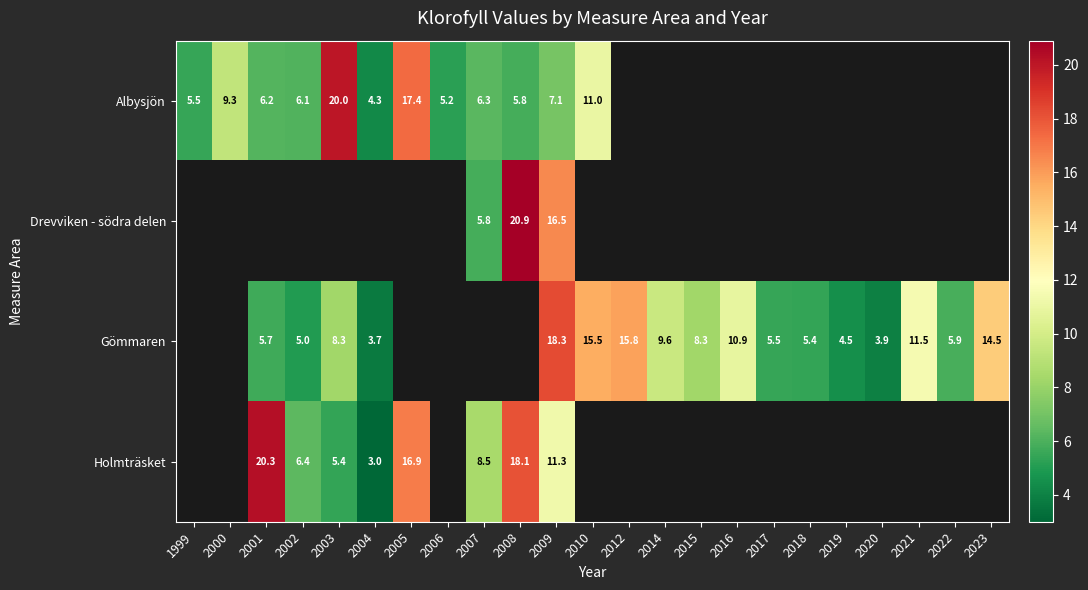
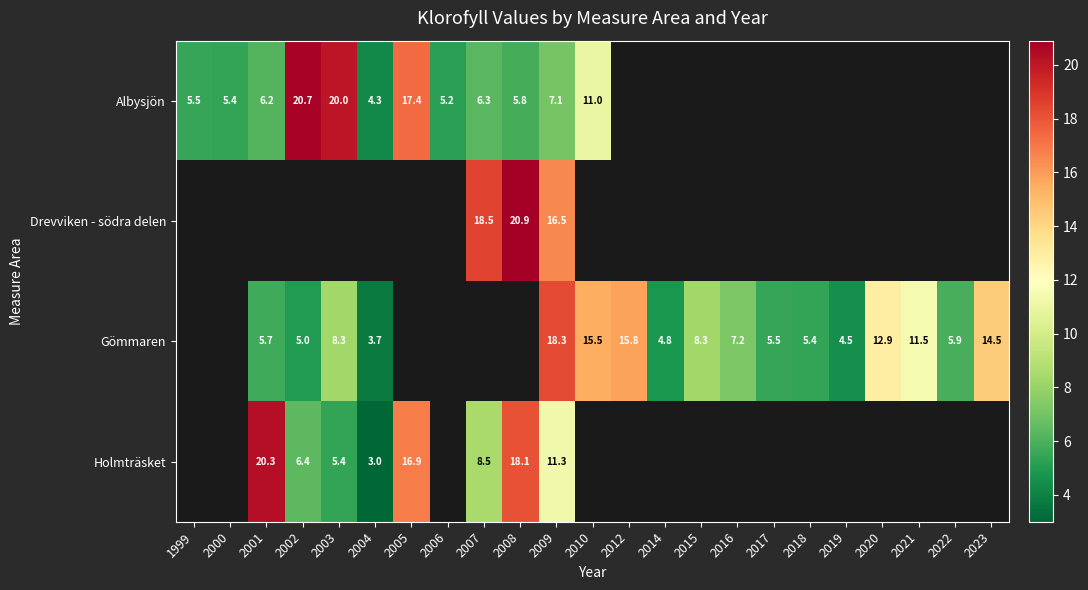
  {
    "Albysjön": {
      "1999": 5.5,
-     "2000": 9.3,
+     "2000": 5.4,
      "2001": 6.2,
-     "2002": 6.1,
+     "2002": 20.7,
      "2003": 20.0,
      "2004": 4.3,
      "2005": 17.4,
      "2006": 5.2,
      "2007": 6.3,
      "2008": 5.8,
      "2009": 7.1,
      "2010": 11.0
    },
    "Drevviken - södra delen": {
-     "2007": 5.8,
+     "2007": 18.5,
      "2008": 20.9,
      "2009": 16.5
    },
    "Gömmaren": {
      "2001": 5.7,
      "2002": 5.0,
      "2003": 8.3,
      "2004": 3.7,
      "2009": 18.3,
      "2010": 15.5,
      "2012": 15.8,
-     "2014": 9.6,
+     "2014": 4.8,
      "2015": 8.3,
-     "2016": 10.9,
+     "2016": 7.2,
      "2017": 5.5,
      "2018": 5.4,
      "2019": 4.5,
-     "2020": 3.9,
+     "2020": 12.9,
      "2021": 11.5,
      "2022": 5.9,
      "2023": 14.5
    },
    "Holmträsket": {
      "2001": 20.3,
      "2002": 6.4,
      "2003": 5.4,
      "2004": 3.0,
      "2005": 16.9,
      "2007": 8.5,
      "2008": 18.1,
      "2009": 11.3
    }
  }
